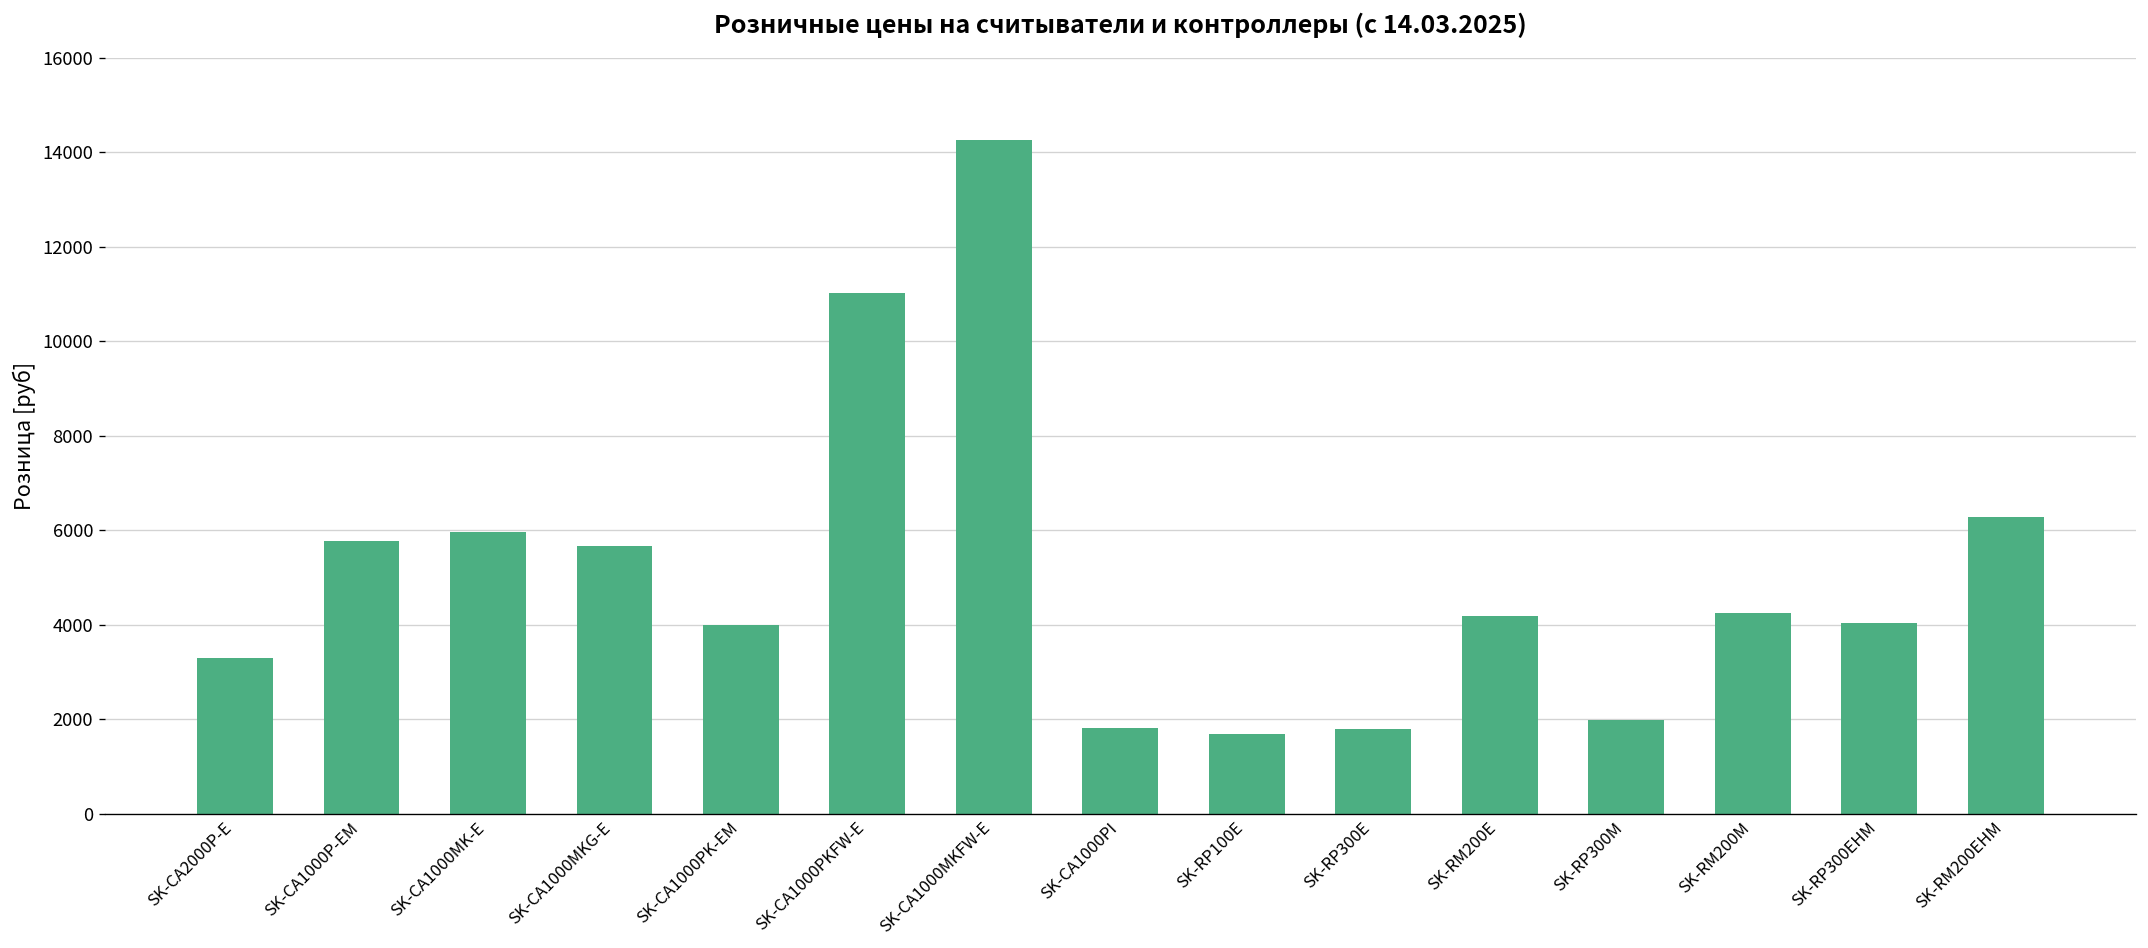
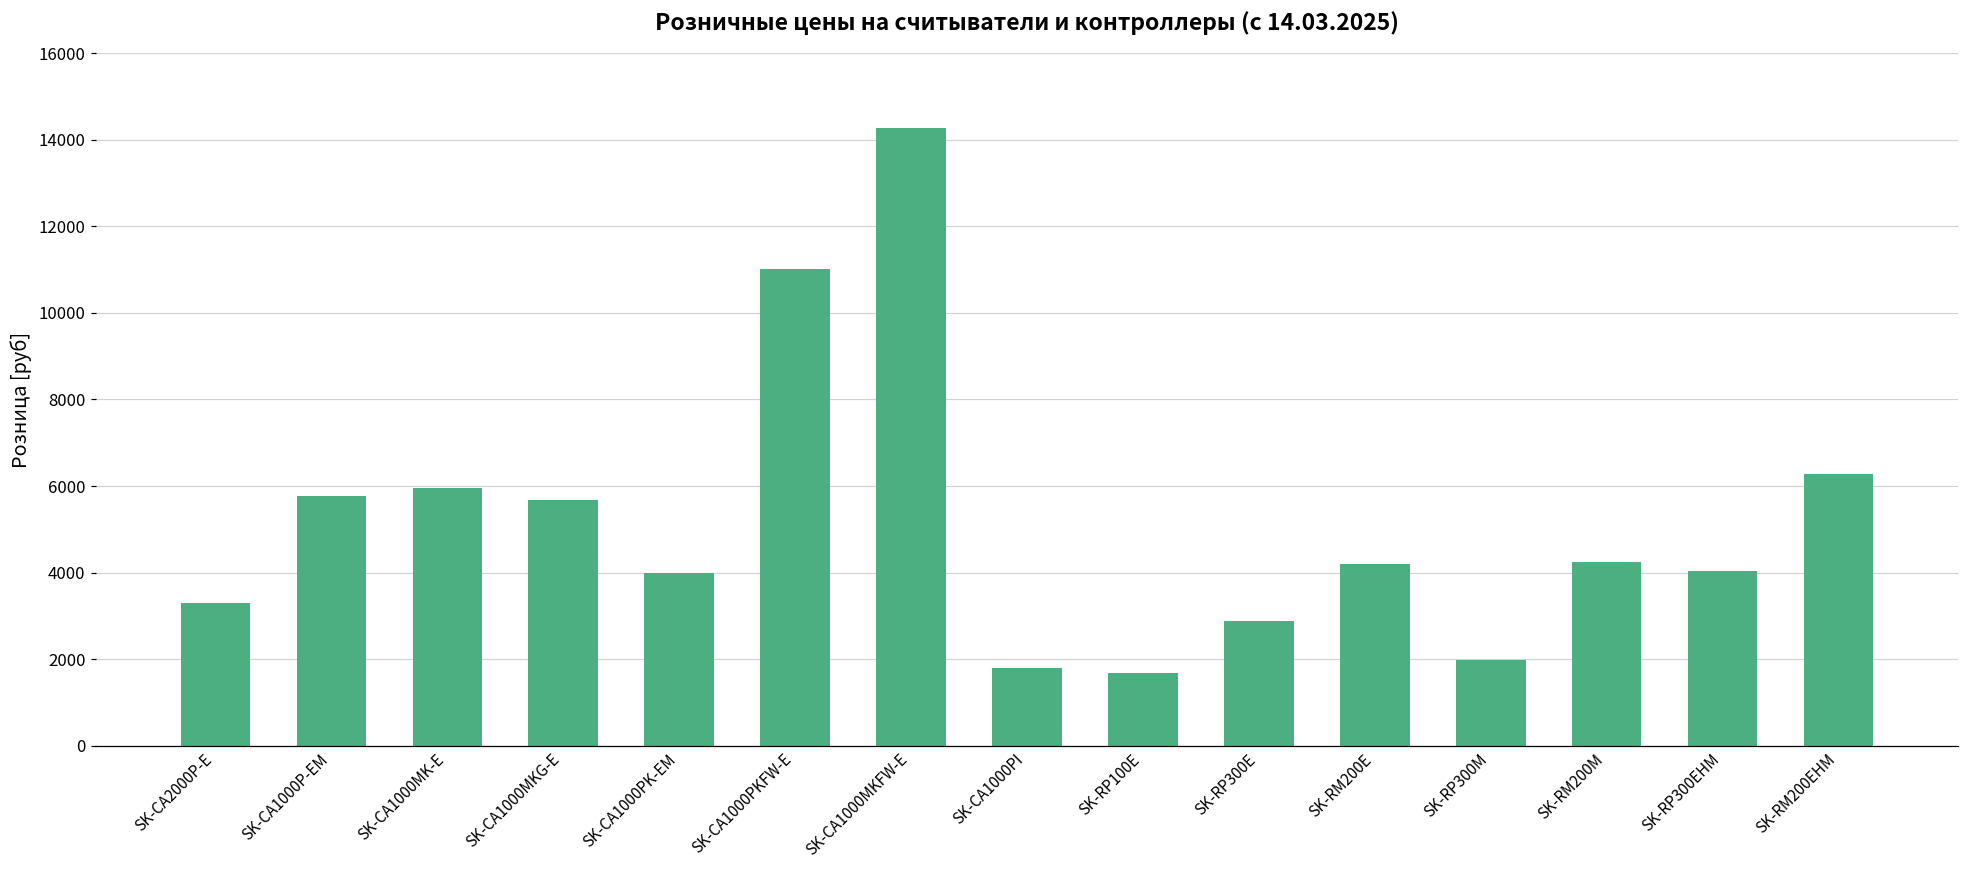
  {
    "SK-CA2000P-E": 3300,
    "SK-CA1000P-EM": 5800,
    "SK-CA1000МK-E": 6000,
    "SK-CA1000МKG-E": 5700,
    "SK-CA1000PK-EM": 4000,
    "SK-CA1000PKFW-E": 11000,
    "SK-CA1000МKFW-E": 14300,
    "SK-CA1000PI": 1800,
    "SK-RP100E": 1700,
-   "SK-RP300E": 1800,
+   "SK-RP300E": 2900,
    "SK-RM200E": 4200,
    "SK-RP300M": 2000,
    "SK-RM200M": 4300,
    "SK-RP300EHM": 4000,
    "SK-RM200EHM": 6300
  }
